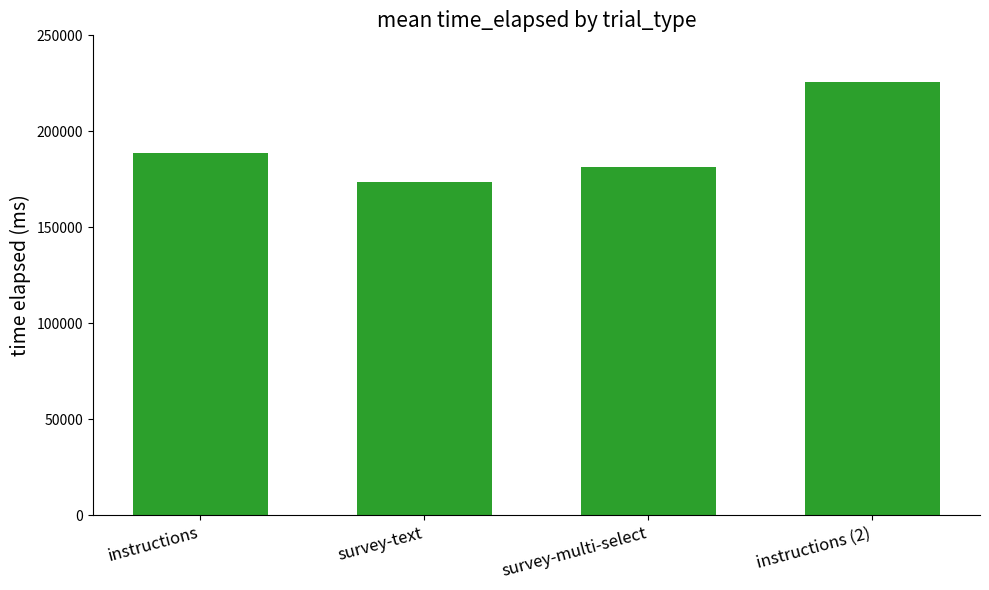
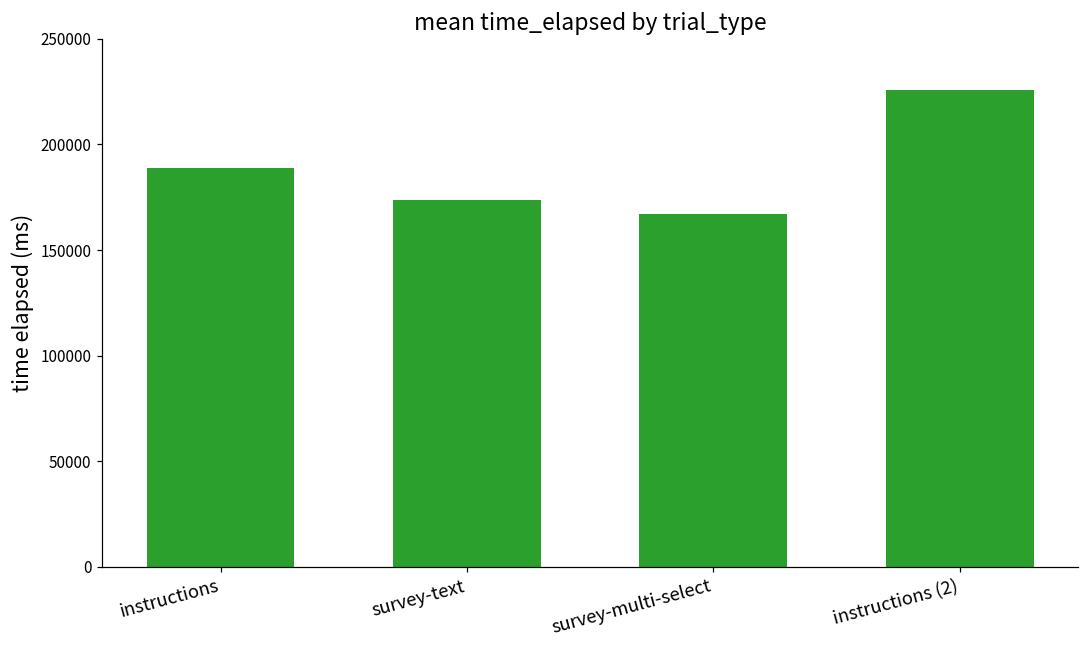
  {
    "instructions": 189000,
    "survey-text": 174000,
-   "survey-multi-select": 182000,
+   "survey-multi-select": 167000,
    "instructions (2)": 226000
  }
